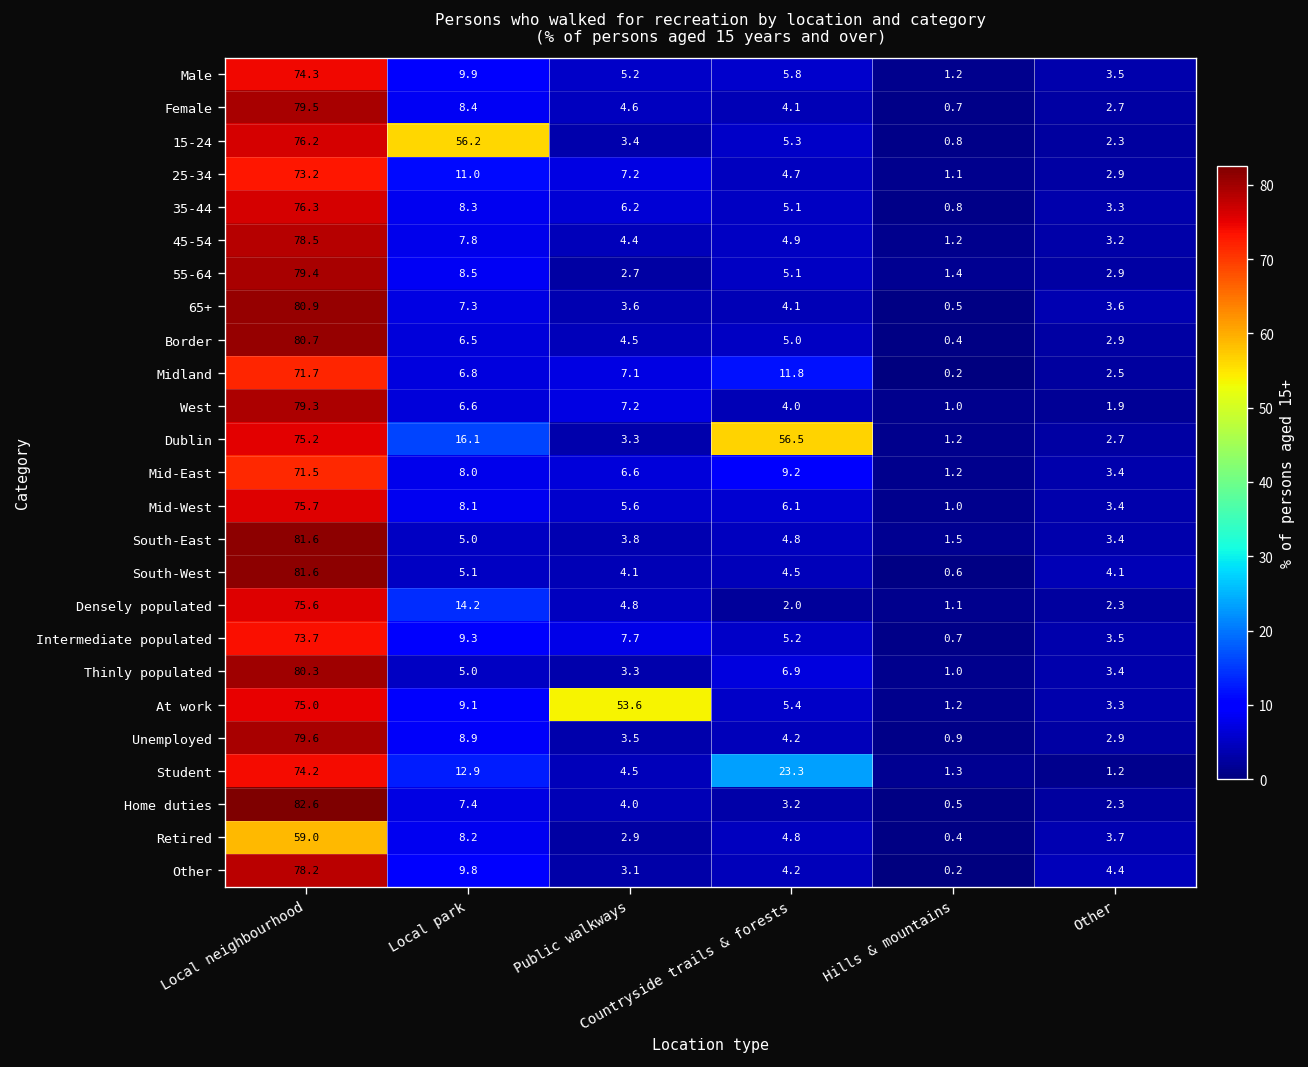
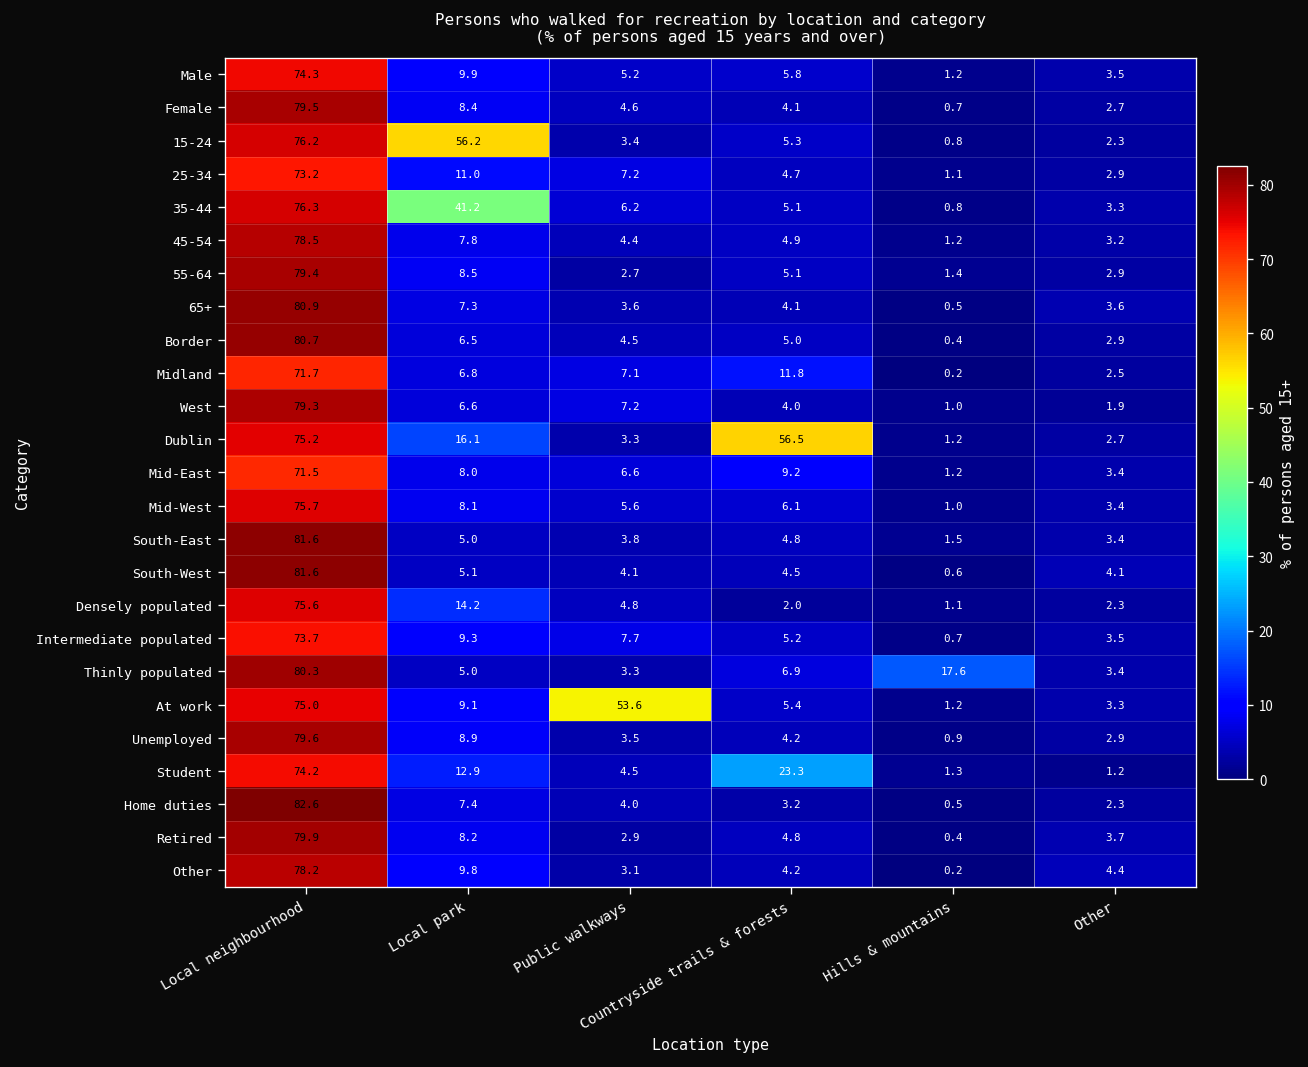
  {
    "Male": {
      "Local neighbourhood": 74.3,
      "Local park": 9.9,
      "Public walkways": 5.2,
      "Countryside trails & forests": 5.8,
      "Hills & mountains": 1.2,
      "Other": 3.5
    },
    "Female": {
      "Local neighbourhood": 79.5,
      "Local park": 8.4,
      "Public walkways": 4.6,
      "Countryside trails & forests": 4.1,
      "Hills & mountains": 0.7,
      "Other": 2.7
    },
    "15-24": {
      "Local neighbourhood": 76.2,
      "Local park": 56.2,
      "Public walkways": 3.4,
      "Countryside trails & forests": 5.3,
      "Hills & mountains": 0.8,
      "Other": 2.3
    },
    "25-34": {
      "Local neighbourhood": 73.2,
      "Local park": 11.0,
      "Public walkways": 7.2,
      "Countryside trails & forests": 4.7,
      "Hills & mountains": 1.1,
      "Other": 2.9
    },
    "35-44": {
      "Local neighbourhood": 76.3,
-     "Local park": 8.3,
+     "Local park": 41.2,
      "Public walkways": 6.2,
      "Countryside trails & forests": 5.1,
      "Hills & mountains": 0.8,
      "Other": 3.3
    },
    "45-54": {
      "Local neighbourhood": 78.5,
      "Local park": 7.8,
      "Public walkways": 4.4,
      "Countryside trails & forests": 4.9,
      "Hills & mountains": 1.2,
      "Other": 3.2
    },
    "55-64": {
      "Local neighbourhood": 79.4,
      "Local park": 8.5,
      "Public walkways": 2.7,
      "Countryside trails & forests": 5.1,
      "Hills & mountains": 1.4,
      "Other": 2.9
    },
    "65+": {
      "Local neighbourhood": 80.9,
      "Local park": 7.3,
      "Public walkways": 3.6,
      "Countryside trails & forests": 4.1,
      "Hills & mountains": 0.5,
      "Other": 3.6
    },
    "Border": {
      "Local neighbourhood": 80.7,
      "Local park": 6.5,
      "Public walkways": 4.5,
      "Countryside trails & forests": 5.0,
      "Hills & mountains": 0.4,
      "Other": 2.9
    },
    "Midland": {
      "Local neighbourhood": 71.7,
      "Local park": 6.8,
      "Public walkways": 7.1,
      "Countryside trails & forests": 11.8,
      "Hills & mountains": 0.2,
      "Other": 2.5
    },
    "West": {
      "Local neighbourhood": 79.3,
      "Local park": 6.6,
      "Public walkways": 7.2,
      "Countryside trails & forests": 4.0,
      "Hills & mountains": 1.0,
      "Other": 1.9
    },
    "Dublin": {
      "Local neighbourhood": 75.2,
      "Local park": 16.1,
      "Public walkways": 3.3,
      "Countryside trails & forests": 56.5,
      "Hills & mountains": 1.2,
      "Other": 2.7
    },
    "Mid-East": {
      "Local neighbourhood": 71.5,
      "Local park": 8.0,
      "Public walkways": 6.6,
      "Countryside trails & forests": 9.2,
      "Hills & mountains": 1.2,
      "Other": 3.4
    },
    "Mid-West": {
      "Local neighbourhood": 75.7,
      "Local park": 8.1,
      "Public walkways": 5.6,
      "Countryside trails & forests": 6.1,
      "Hills & mountains": 1.0,
      "Other": 3.4
    },
    "South-East": {
      "Local neighbourhood": 81.6,
      "Local park": 5.0,
      "Public walkways": 3.8,
      "Countryside trails & forests": 4.8,
      "Hills & mountains": 1.5,
      "Other": 3.4
    },
    "South-West": {
      "Local neighbourhood": 81.6,
      "Local park": 5.1,
      "Public walkways": 4.1,
      "Countryside trails & forests": 4.5,
      "Hills & mountains": 0.6,
      "Other": 4.1
    },
    "Densely populated": {
      "Local neighbourhood": 75.6,
      "Local park": 14.2,
      "Public walkways": 4.8,
      "Countryside trails & forests": 2.0,
      "Hills & mountains": 1.1,
      "Other": 2.3
    },
    "Intermediate populated": {
      "Local neighbourhood": 73.7,
      "Local park": 9.3,
      "Public walkways": 7.7,
      "Countryside trails & forests": 5.2,
      "Hills & mountains": 0.7,
      "Other": 3.5
    },
    "Thinly populated": {
      "Local neighbourhood": 80.3,
      "Local park": 5.0,
      "Public walkways": 3.3,
      "Countryside trails & forests": 6.9,
-     "Hills & mountains": 1.0,
+     "Hills & mountains": 17.6,
      "Other": 3.4
    },
    "At work": {
      "Local neighbourhood": 75.0,
      "Local park": 9.1,
      "Public walkways": 53.6,
      "Countryside trails & forests": 5.4,
      "Hills & mountains": 1.2,
      "Other": 3.3
    },
    "Unemployed": {
      "Local neighbourhood": 79.6,
      "Local park": 8.9,
      "Public walkways": 3.5,
      "Countryside trails & forests": 4.2,
      "Hills & mountains": 0.9,
      "Other": 2.9
    },
    "Student": {
      "Local neighbourhood": 74.2,
      "Local park": 12.9,
      "Public walkways": 4.5,
      "Countryside trails & forests": 23.3,
      "Hills & mountains": 1.3,
      "Other": 1.2
    },
    "Home duties": {
      "Local neighbourhood": 82.6,
      "Local park": 7.4,
      "Public walkways": 4.0,
      "Countryside trails & forests": 3.2,
      "Hills & mountains": 0.5,
      "Other": 2.3
    },
    "Retired": {
-     "Local neighbourhood": 59.0,
+     "Local neighbourhood": 79.9,
      "Local park": 8.2,
      "Public walkways": 2.9,
      "Countryside trails & forests": 4.8,
      "Hills & mountains": 0.4,
      "Other": 3.7
    },
    "Other": {
      "Local neighbourhood": 78.2,
      "Local park": 9.8,
      "Public walkways": 3.1,
      "Countryside trails & forests": 4.2,
      "Hills & mountains": 0.2,
      "Other": 4.4
    }
  }
